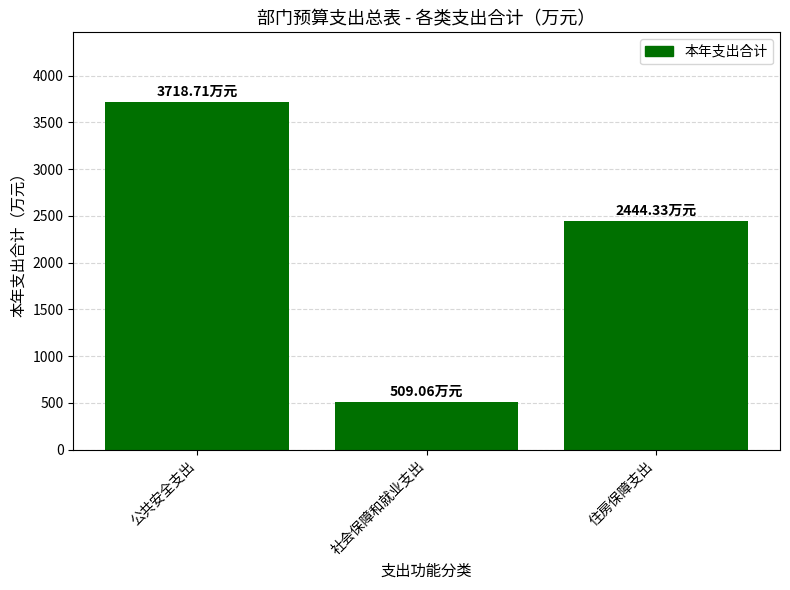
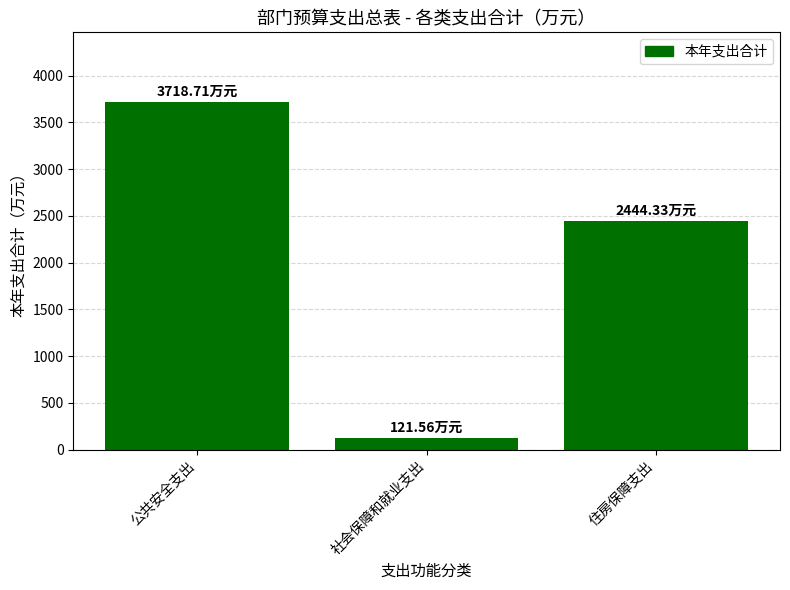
  {
    "公共安全支出": 3718.71,
-   "社会保障和就业支出": 509.06,
+   "社会保障和就业支出": 121.56,
    "住房保障支出": 2444.33
  }
